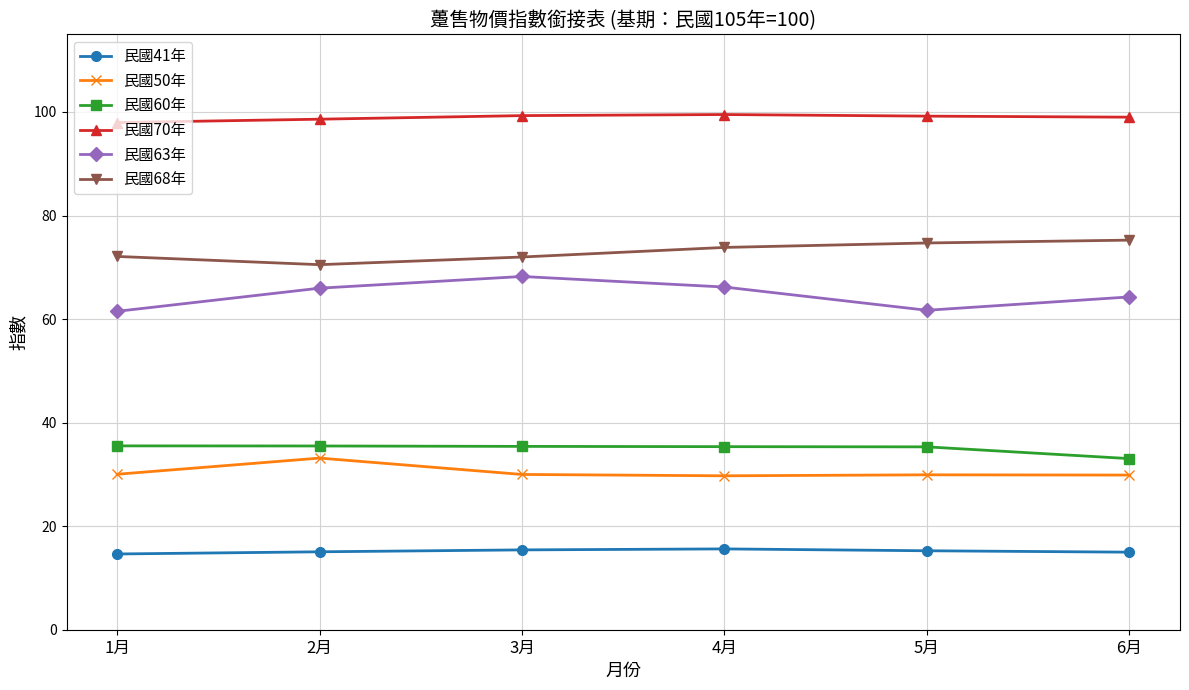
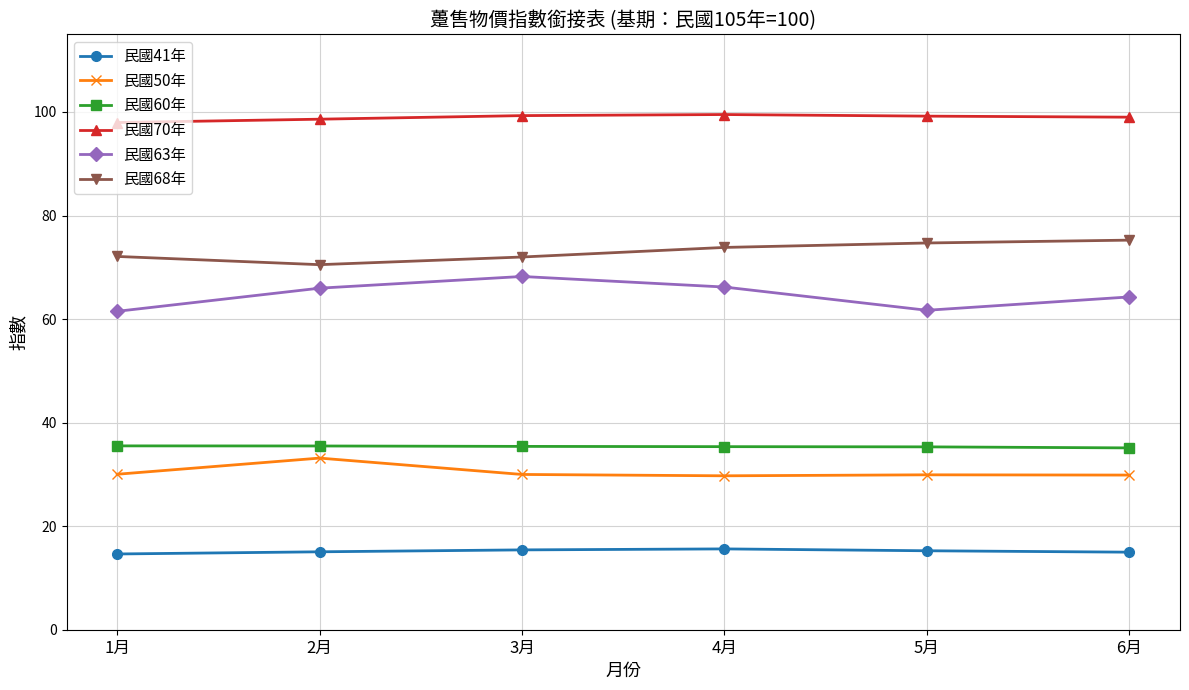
  {
    "民國41年": {
      "1月": 15,
      "2月": 15,
      "3月": 15,
      "4月": 16,
      "5月": 15,
      "6月": 15
    },
    "民國50年": {
      "1月": 30,
      "2月": 33,
      "3月": 30,
      "4月": 30,
      "5月": 30,
      "6月": 30
    },
    "民國60年": {
      "1月": 36,
      "2月": 35,
      "3月": 35,
      "4月": 35,
      "5月": 35,
-     "6月": 33
+     "6月": 35
    },
    "民國70年": {
      "2月": 99,
      "3月": 99,
      "4月": 100,
      "5月": 99,
      "6月": 99
    },
    "民國63年": {
      "1月": 62,
      "2月": 66,
      "3月": 68,
      "4月": 66,
      "5月": 62,
      "6月": 64
    },
    "民國68年": {
      "1月": 72,
      "2月": 71,
      "3月": 72,
      "4月": 74,
      "5月": 75,
      "6月": 75
    }
  }
